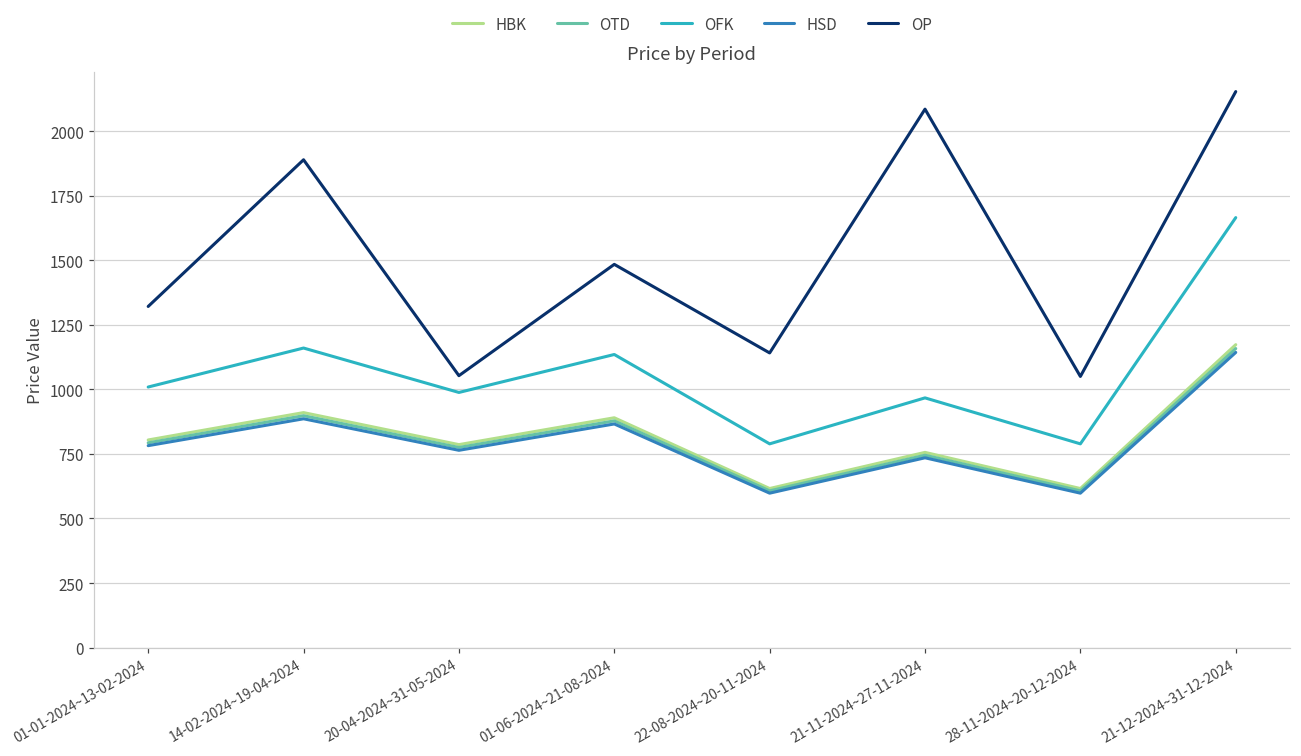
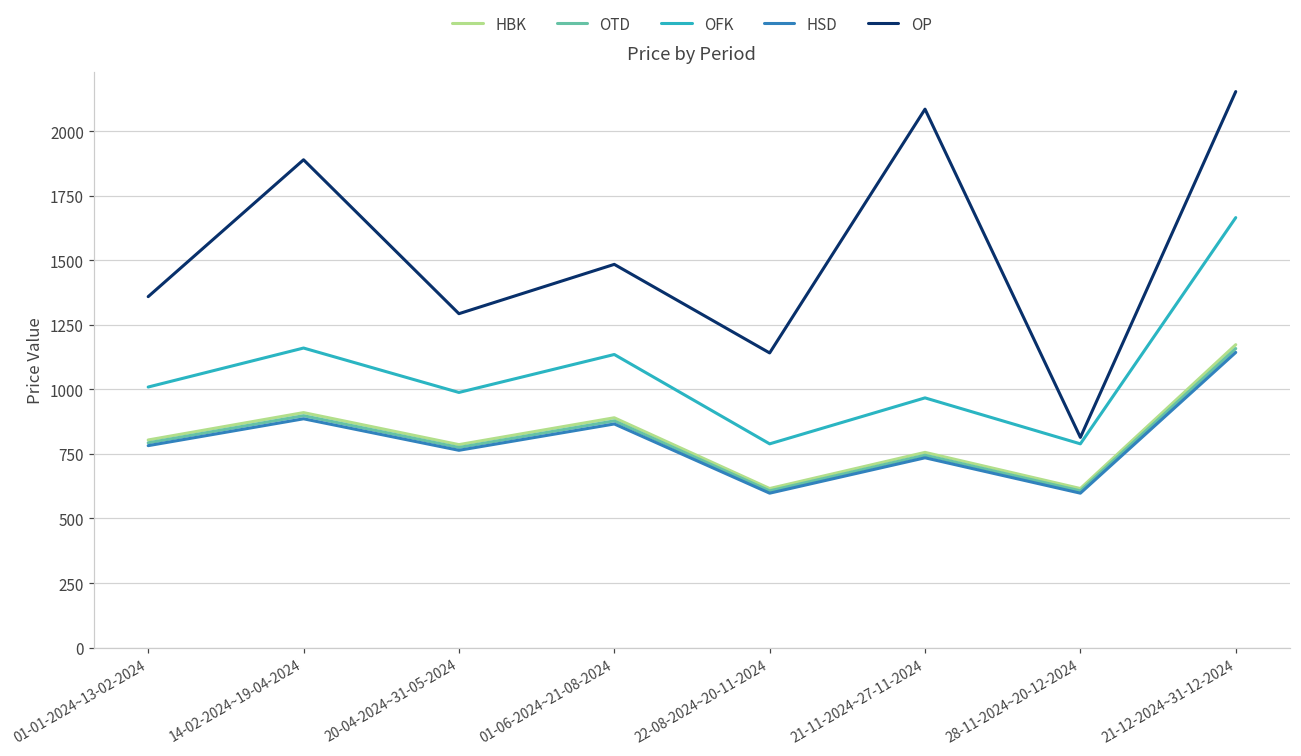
  {
    "HBK": {
      "01-01-2024~13-02-2024": 800,
      "14-02-2024~19-04-2024": 910,
      "20-04-2024~31-05-2024": 790,
      "01-06-2024~21-08-2024": 890,
      "21-11-2024~27-11-2024": 760,
      "21-12-2024~31-12-2024": 1170
    },
    "OTD": {
      "14-02-2024~19-04-2024": 900,
      "20-04-2024~31-05-2024": 780,
      "01-06-2024~21-08-2024": 880,
      "21-12-2024~31-12-2024": 1160
    },
    "OP": {
-     "01-01-2024~13-02-2024": 1320,
+     "01-01-2024~13-02-2024": 1360,
      "14-02-2024~19-04-2024": 1890,
-     "20-04-2024~31-05-2024": 1050,
+     "20-04-2024~31-05-2024": 1290,
      "01-06-2024~21-08-2024": 1480,
      "22-08-2024~20-11-2024": 1140,
      "21-11-2024~27-11-2024": 2090,
-     "28-11-2024~20-12-2024": 1050,
+     "28-11-2024~20-12-2024": 810,
      "21-12-2024~31-12-2024": 2150
    }
  }
